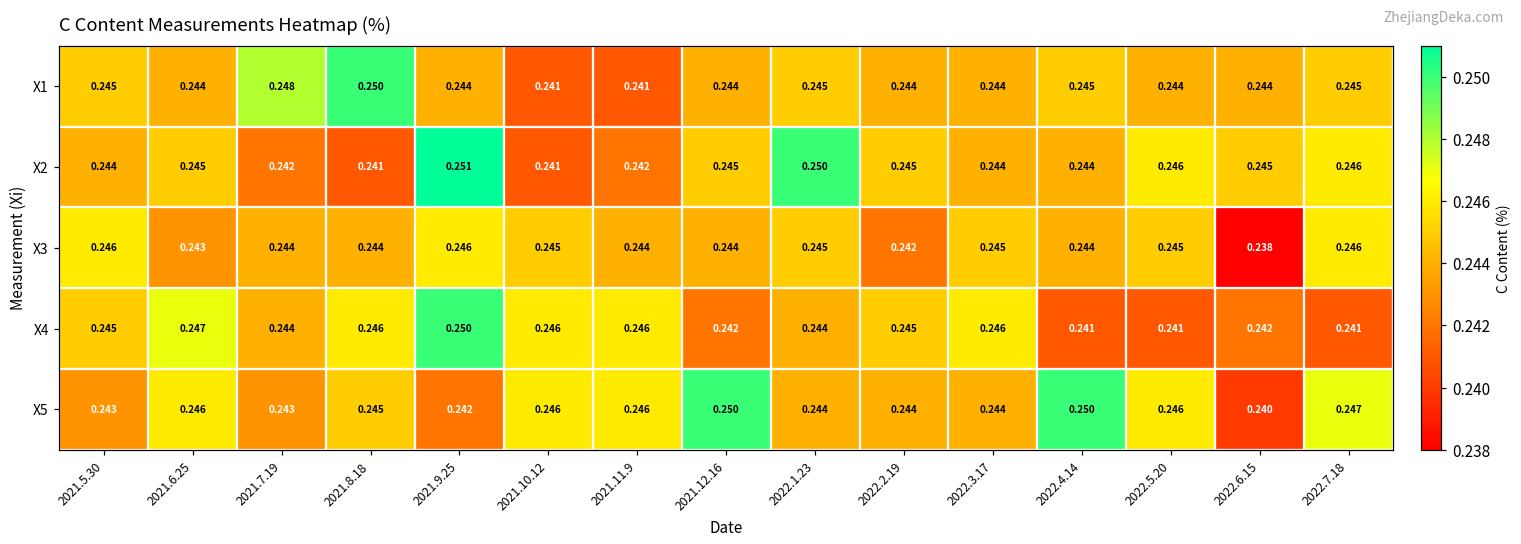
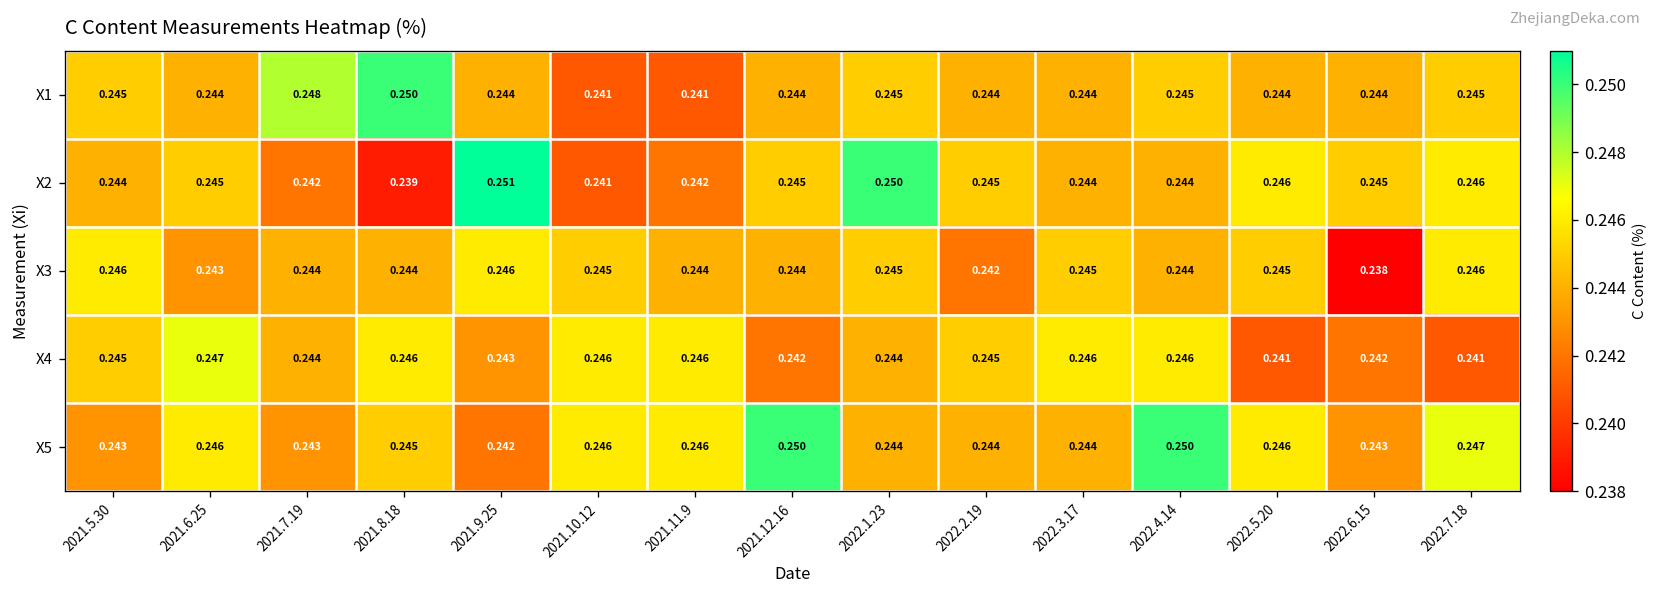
  {
    "X1": {
      "2021.5.30": 0.245,
      "2021.6.25": 0.244,
      "2021.7.19": 0.248,
      "2021.8.18": 0.250,
      "2021.9.25": 0.244,
      "2021.10.12": 0.241,
      "2021.11.9": 0.241,
      "2021.12.16": 0.244,
      "2022.1.23": 0.245,
      "2022.2.19": 0.244,
      "2022.3.17": 0.244,
      "2022.4.14": 0.245,
      "2022.5.20": 0.244,
      "2022.6.15": 0.244,
      "2022.7.18": 0.245
    },
    "X2": {
      "2021.5.30": 0.244,
      "2021.6.25": 0.245,
      "2021.7.19": 0.242,
-     "2021.8.18": 0.241,
+     "2021.8.18": 0.239,
      "2021.9.25": 0.251,
      "2021.10.12": 0.241,
      "2021.11.9": 0.242,
      "2021.12.16": 0.245,
      "2022.1.23": 0.250,
      "2022.2.19": 0.245,
      "2022.3.17": 0.244,
      "2022.4.14": 0.244,
      "2022.5.20": 0.246,
      "2022.6.15": 0.245,
      "2022.7.18": 0.246
    },
    "X3": {
      "2021.5.30": 0.246,
      "2021.6.25": 0.243,
      "2021.7.19": 0.244,
      "2021.8.18": 0.244,
      "2021.9.25": 0.246,
      "2021.10.12": 0.245,
      "2021.11.9": 0.244,
      "2021.12.16": 0.244,
      "2022.1.23": 0.245,
      "2022.2.19": 0.242,
      "2022.3.17": 0.245,
      "2022.4.14": 0.244,
      "2022.5.20": 0.245,
      "2022.6.15": 0.238,
      "2022.7.18": 0.246
    },
    "X4": {
      "2021.5.30": 0.245,
      "2021.6.25": 0.247,
      "2021.7.19": 0.244,
      "2021.8.18": 0.246,
-     "2021.9.25": 0.250,
+     "2021.9.25": 0.243,
      "2021.10.12": 0.246,
      "2021.11.9": 0.246,
      "2021.12.16": 0.242,
      "2022.1.23": 0.244,
      "2022.2.19": 0.245,
      "2022.3.17": 0.246,
-     "2022.4.14": 0.241,
+     "2022.4.14": 0.246,
      "2022.5.20": 0.241,
      "2022.6.15": 0.242,
      "2022.7.18": 0.241
    },
    "X5": {
      "2021.5.30": 0.243,
      "2021.6.25": 0.246,
      "2021.7.19": 0.243,
      "2021.8.18": 0.245,
      "2021.9.25": 0.242,
      "2021.10.12": 0.246,
      "2021.11.9": 0.246,
      "2021.12.16": 0.250,
      "2022.1.23": 0.244,
      "2022.2.19": 0.244,
      "2022.3.17": 0.244,
      "2022.4.14": 0.250,
      "2022.5.20": 0.246,
-     "2022.6.15": 0.240,
+     "2022.6.15": 0.243,
      "2022.7.18": 0.247
    }
  }
